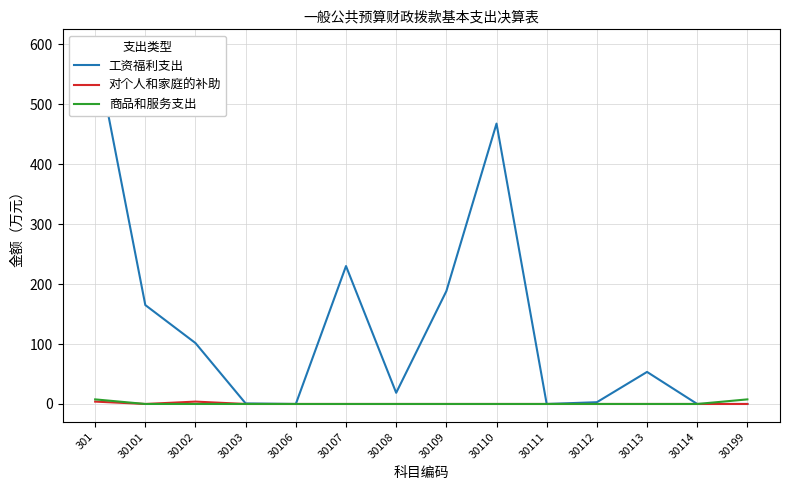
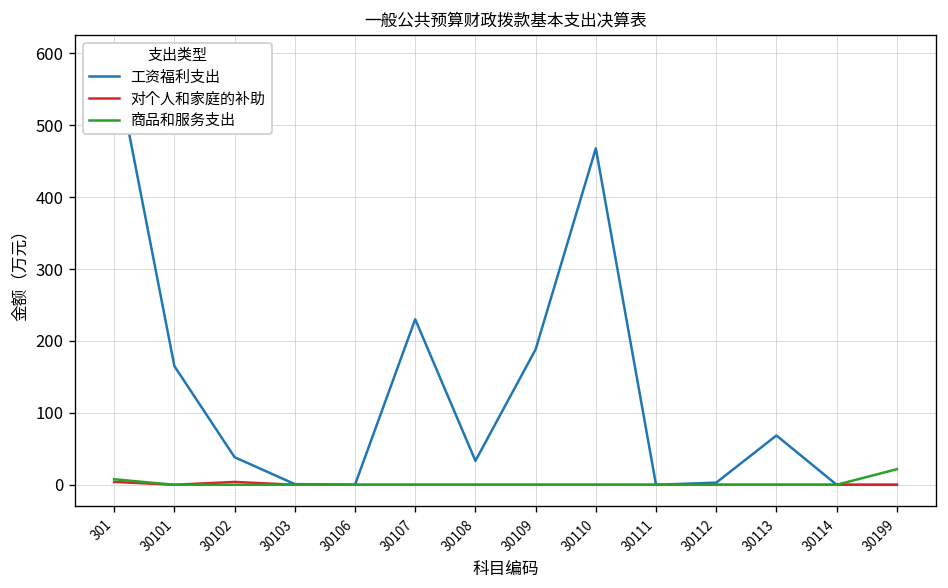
  {
    "工资福利支出": {
      "30101": 170,
-     "30102": 100,
+     "30102": 40,
      "30107": 230,
-     "30108": 20,
+     "30108": 30,
      "30109": 190,
      "30110": 470,
-     "30113": 50
+     "30113": 70
    },
    "商品和服务支出": {
-     "30199": 10
+     "30199": 20
    }
  }
